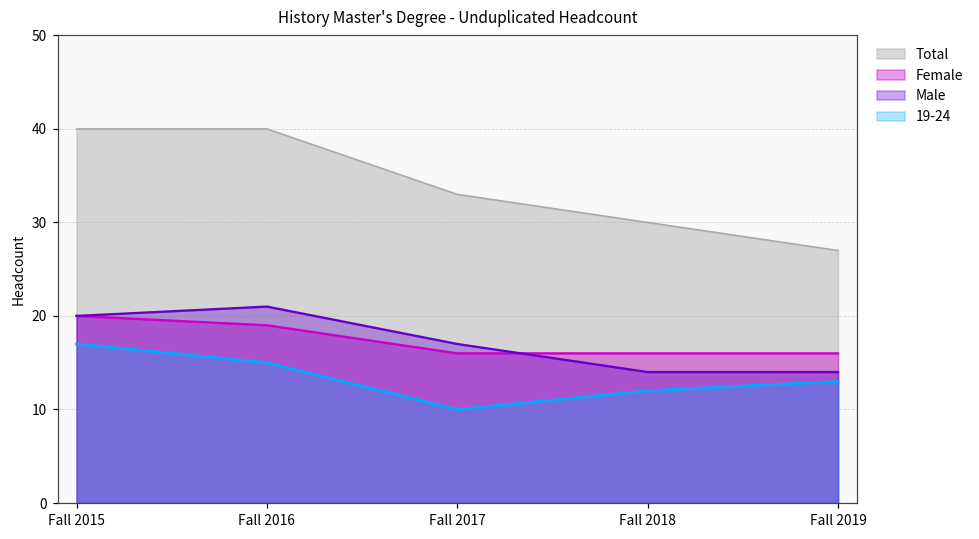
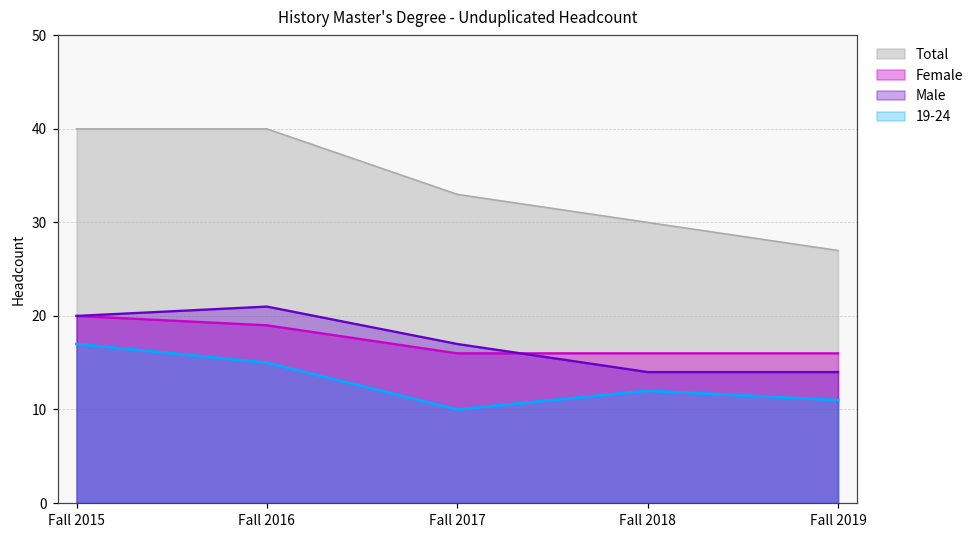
  {
    "Total": {
      "Fall 2015": 40,
      "Fall 2016": 40,
      "Fall 2017": 33,
      "Fall 2018": 30,
      "Fall 2019": 27
    },
    "19-24": {
      "Fall 2015": 17,
      "Fall 2016": 15,
      "Fall 2017": 10,
      "Fall 2018": 12,
-     "Fall 2019": 13
+     "Fall 2019": 11
    }
  }
